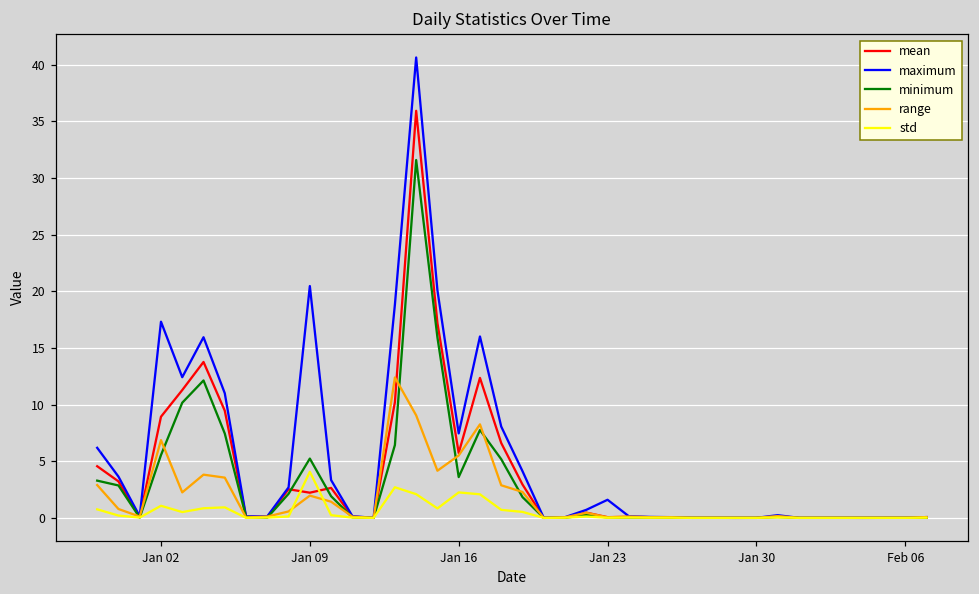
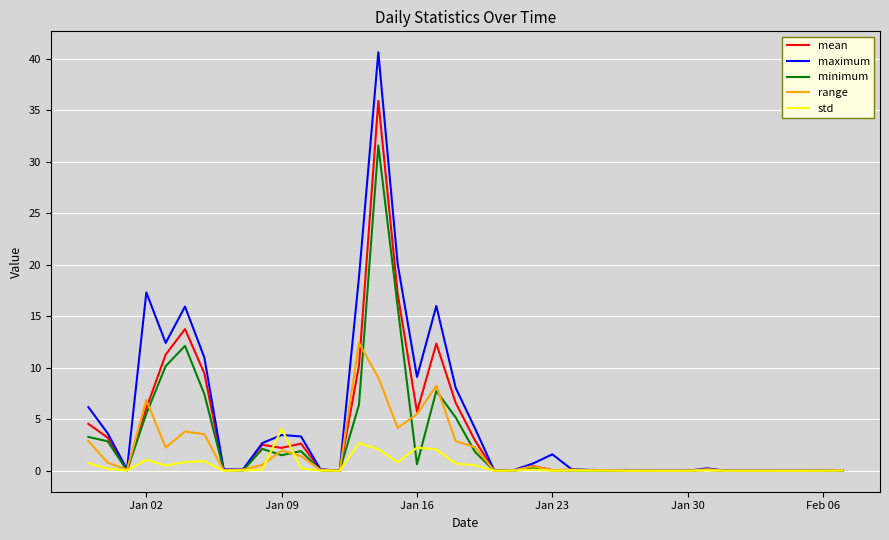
  {
    "mean": {
-     "Jan 02": 8.9,
+     "Jan 02": 6.1,
      "Jan 09": 2.2
    },
    "maximum": {
      "Jan 02": 17.3,
-     "Jan 09": 20.5,
-     "Jan 16": 7.5,
+     "Jan 09": 3.5,
+     "Jan 16": 9.1,
      "Jan 23": 1.6
    },
    "minimum": {
      "Jan 02": 5.5,
-     "Jan 09": 5.2,
-     "Jan 16": 3.6
+     "Jan 09": 1.5,
+     "Jan 16": 0.6
    },
    "range": {
      "Jan 02": 6.9,
      "Jan 09": 2.0
    },
    "std": {
      "Jan 02": 1.1,
      "Jan 09": 4.1,
      "Jan 16": 2.2
    }
  }
